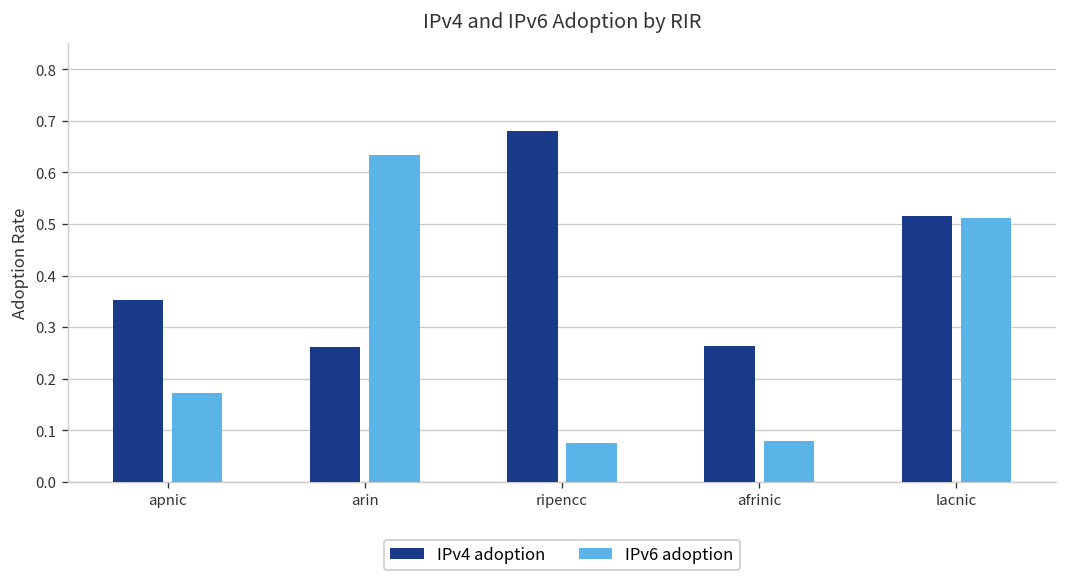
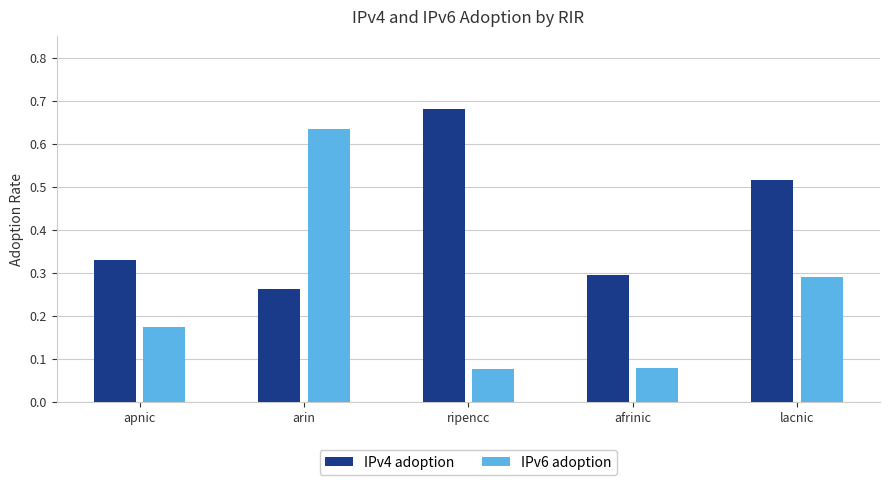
  {
    "IPv4 adoption": {
-     "apnic": 0.35,
+     "apnic": 0.33,
      "arin": 0.26,
      "ripencc": 0.68,
-     "afrinic": 0.26,
+     "afrinic": 0.30,
      "lacnic": 0.52
    },
    "IPv6 adoption": {
      "apnic": 0.17,
      "arin": 0.63,
      "ripencc": 0.08,
      "afrinic": 0.08,
-     "lacnic": 0.51
+     "lacnic": 0.29
    }
  }
